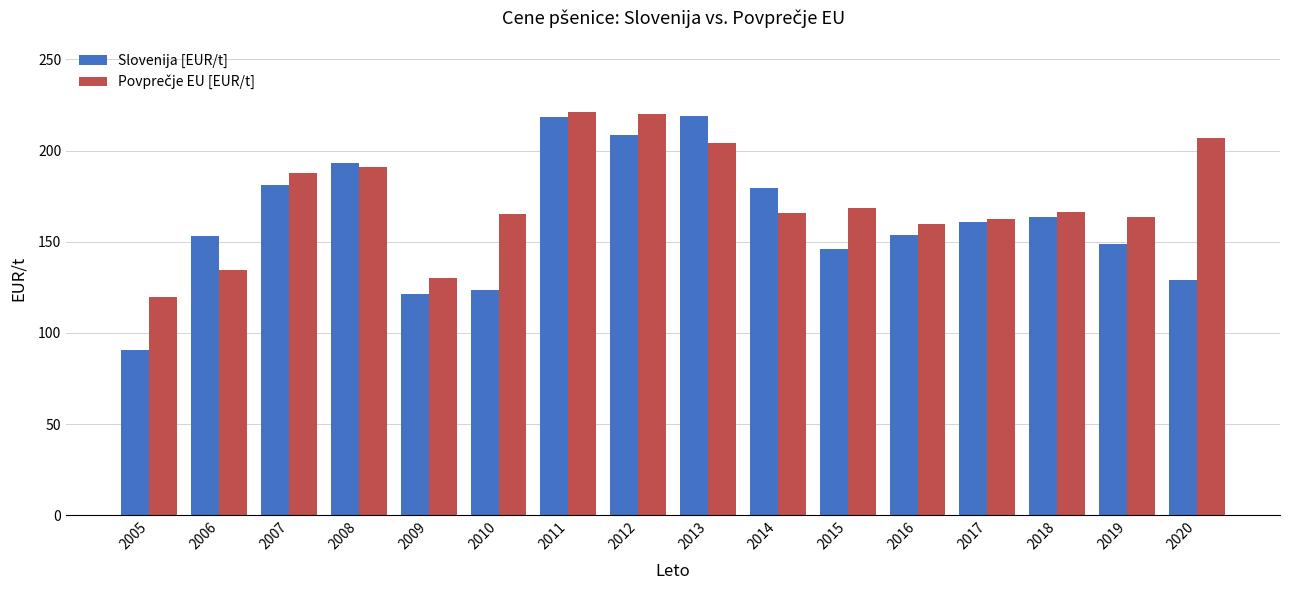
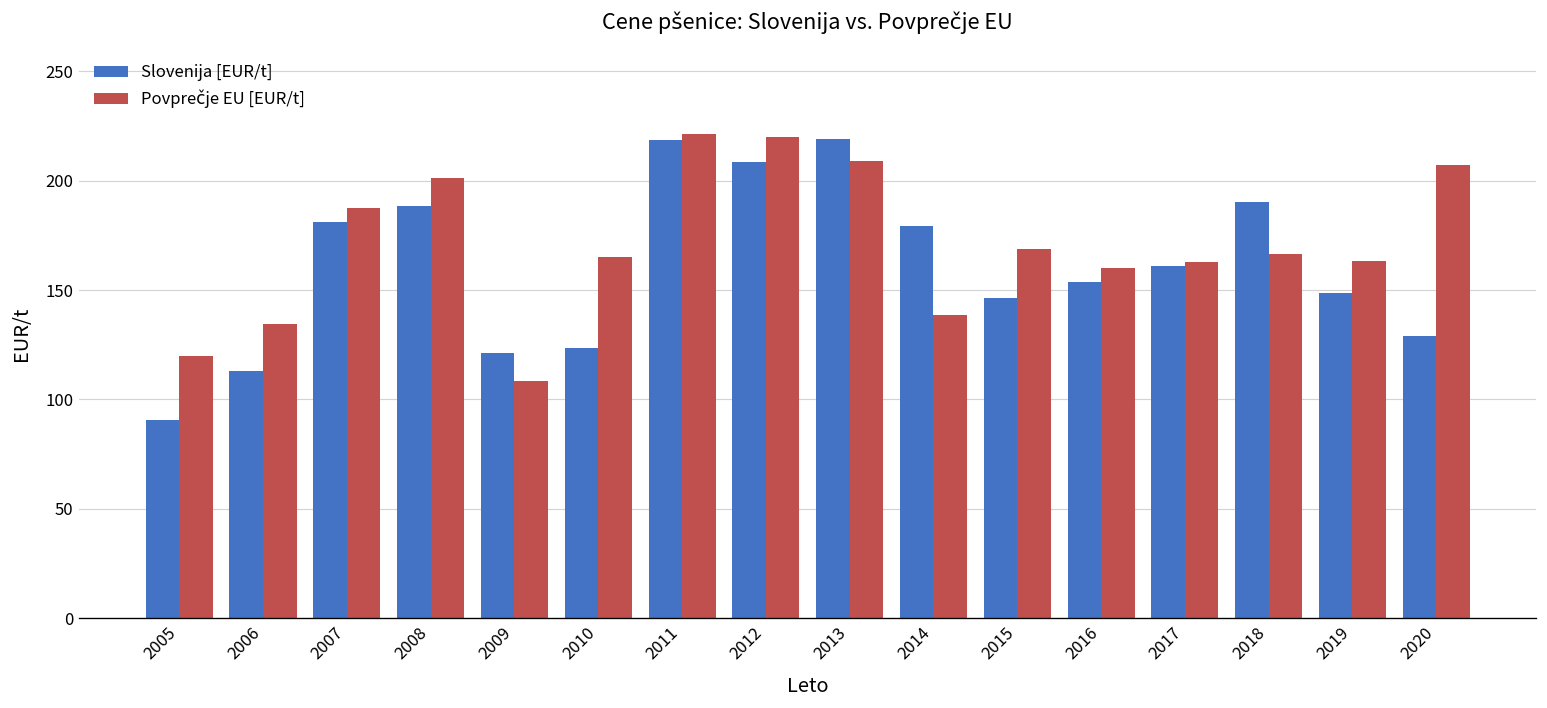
  {
    "Slovenija [EUR/t]": {
      "2005": 91,
-     "2006": 153,
+     "2006": 113,
      "2007": 181,
-     "2008": 193,
+     "2008": 188,
      "2009": 121,
      "2010": 124,
      "2011": 218,
      "2012": 209,
      "2013": 219,
      "2014": 179,
      "2015": 146,
      "2016": 154,
      "2017": 161,
-     "2018": 164,
+     "2018": 190,
      "2019": 149,
      "2020": 129
    },
    "Povprečje EU [EUR/t]": {
      "2005": 120,
      "2006": 135,
      "2007": 188,
-     "2008": 191,
-     "2009": 130,
+     "2008": 201,
+     "2009": 109,
      "2010": 165,
      "2011": 221,
      "2012": 220,
-     "2013": 204,
-     "2014": 166,
+     "2013": 209,
+     "2014": 139,
      "2015": 169,
      "2016": 160,
      "2017": 163,
      "2018": 166,
      "2019": 163,
      "2020": 207
    }
  }
